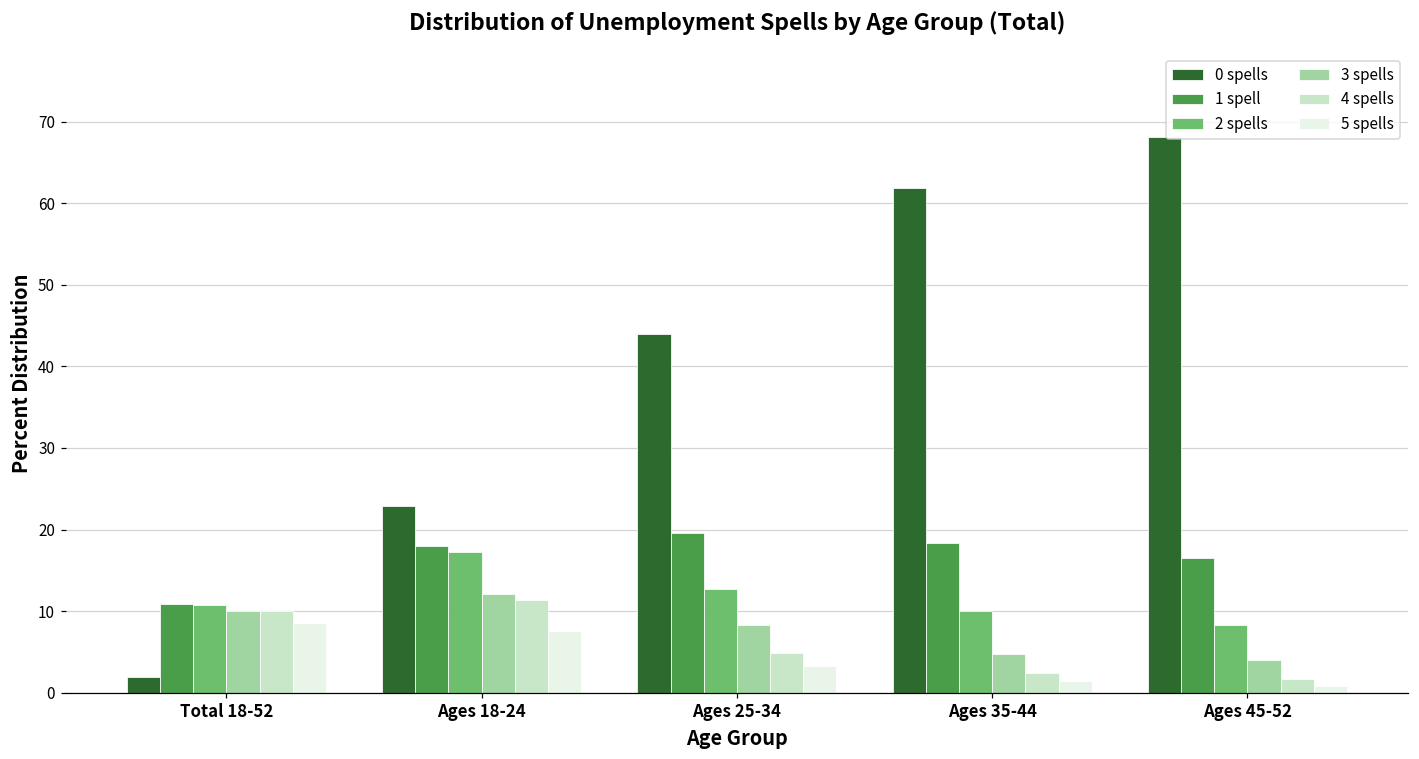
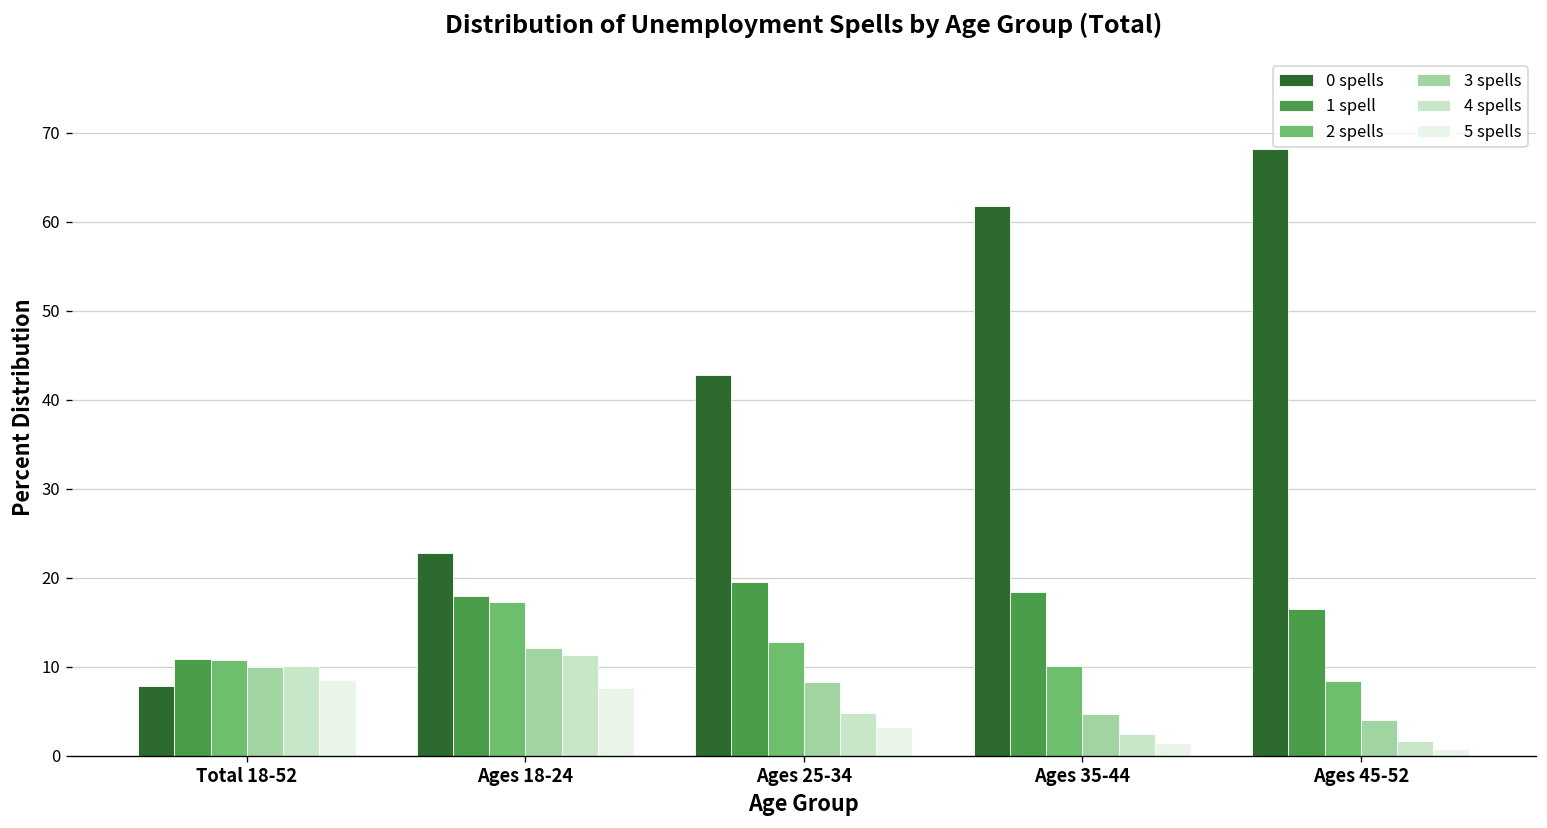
  {
    "0 spells": {
-     "Total 18-52": 2,
+     "Total 18-52": 8,
      "Ages 18-24": 23,
-     "Ages 25-34": 44,
+     "Ages 25-34": 43,
      "Ages 35-44": 62,
      "Ages 45-52": 68
    }
  }
